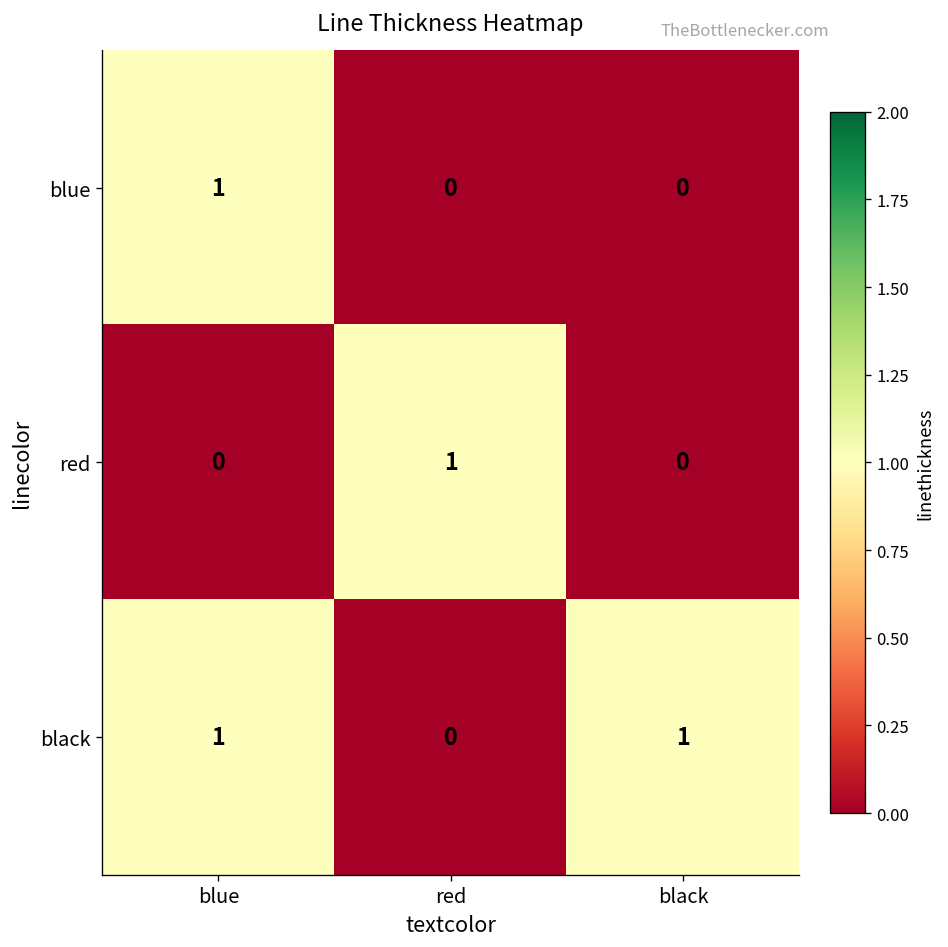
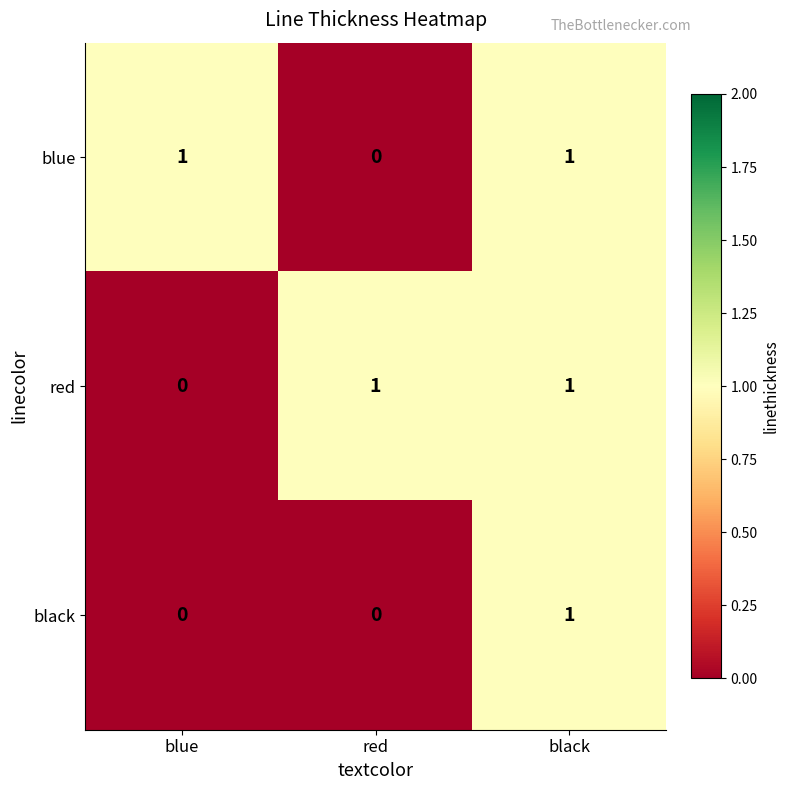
  {
    "blue": {
      "blue": 1,
      "red": 0,
-     "black": 0
+     "black": 1
    },
    "red": {
      "blue": 0,
      "red": 1,
-     "black": 0
+     "black": 1
    },
    "black": {
-     "blue": 1,
+     "blue": 0,
      "red": 0,
      "black": 1
    }
  }
